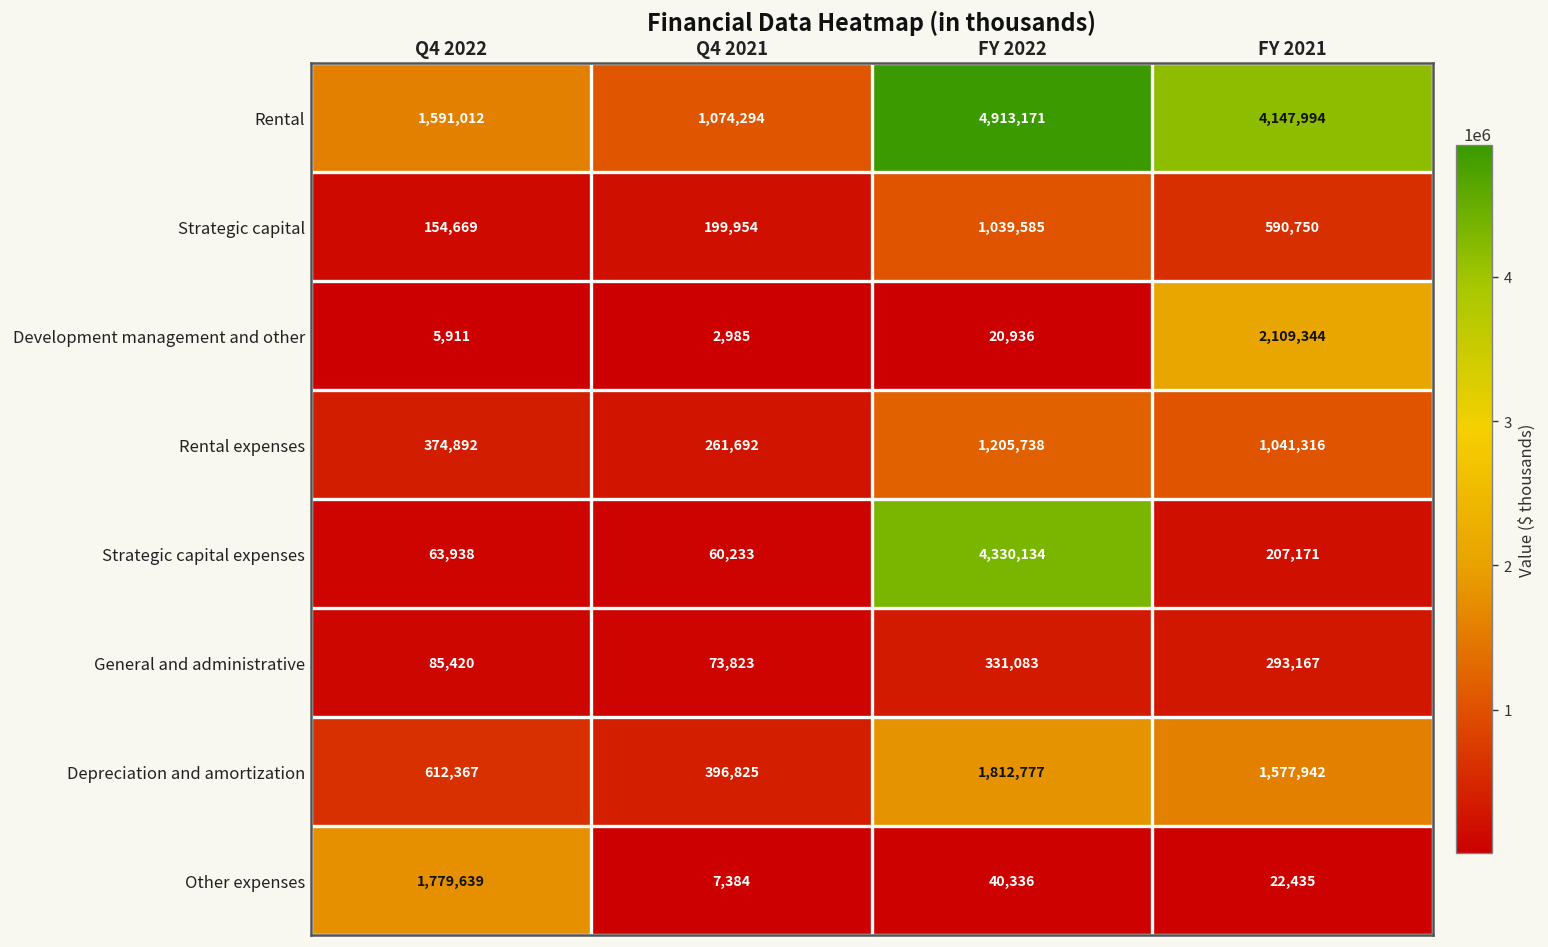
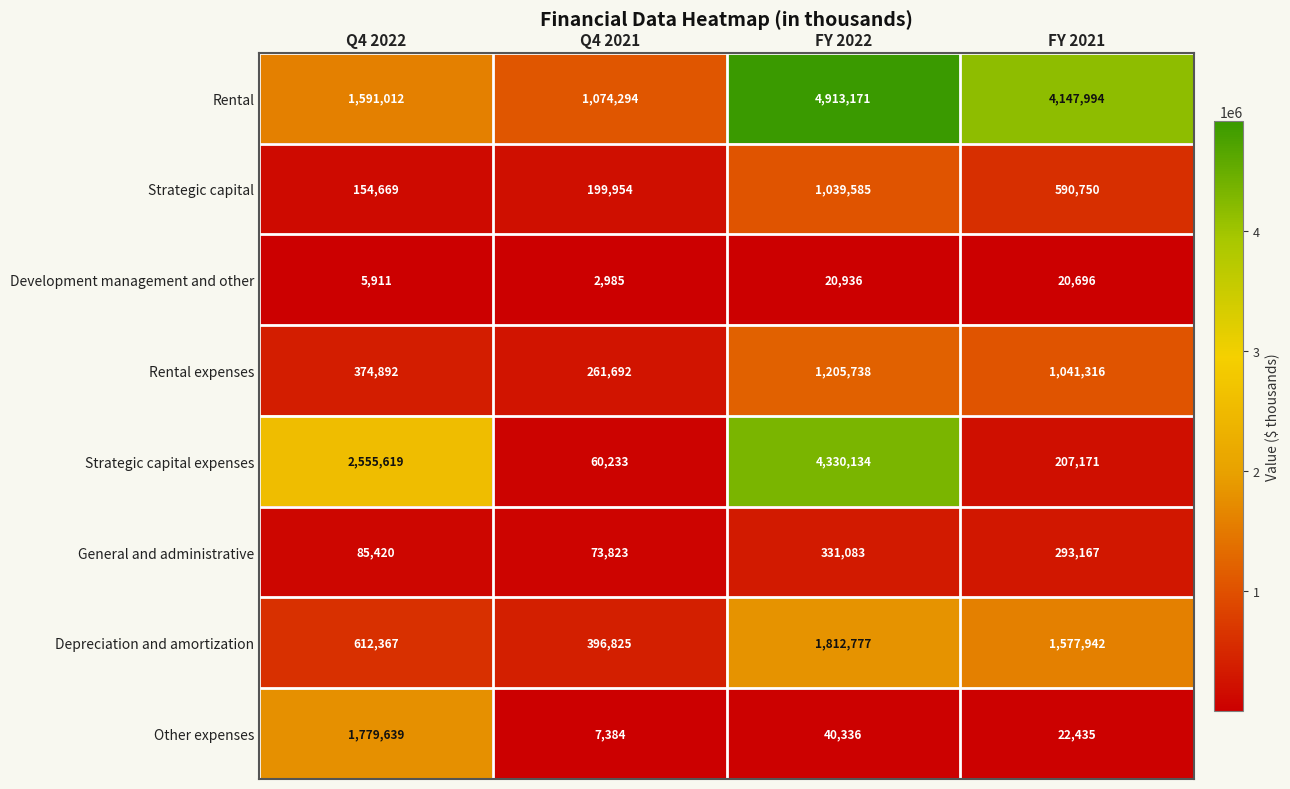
  {
    "Rental": {
      "Q4 2022": "1,591,012",
      "Q4 2021": "1,074,294",
      "FY 2022": "4,913,171",
      "FY 2021": "4,147,994"
    },
    "Strategic capital": {
      "Q4 2022": "154,669",
      "Q4 2021": "199,954",
      "FY 2022": "1,039,585",
      "FY 2021": "590,750"
    },
    "Development management and other": {
      "Q4 2022": "5,911",
      "Q4 2021": "2,985",
      "FY 2022": "20,936",
-     "FY 2021": "2,109,344"
+     "FY 2021": "20,696"
    },
    "Rental expenses": {
      "Q4 2022": "374,892",
      "Q4 2021": "261,692",
      "FY 2022": "1,205,738",
      "FY 2021": "1,041,316"
    },
    "Strategic capital expenses": {
-     "Q4 2022": "63,938",
+     "Q4 2022": "2,555,619",
      "Q4 2021": "60,233",
      "FY 2022": "4,330,134",
      "FY 2021": "207,171"
    },
    "General and administrative": {
      "Q4 2022": "85,420",
      "Q4 2021": "73,823",
      "FY 2022": "331,083",
      "FY 2021": "293,167"
    },
    "Depreciation and amortization": {
      "Q4 2022": "612,367",
      "Q4 2021": "396,825",
      "FY 2022": "1,812,777",
      "FY 2021": "1,577,942"
    },
    "Other expenses": {
      "Q4 2022": "1,779,639",
      "Q4 2021": "7,384",
      "FY 2022": "40,336",
      "FY 2021": "22,435"
    }
  }
